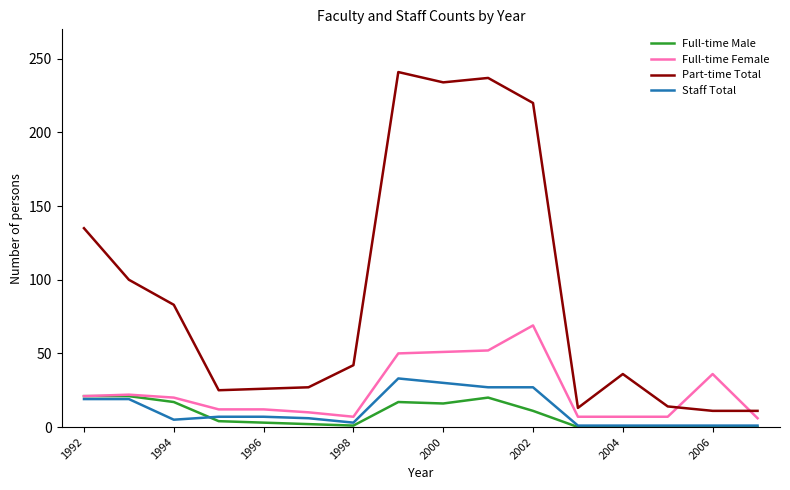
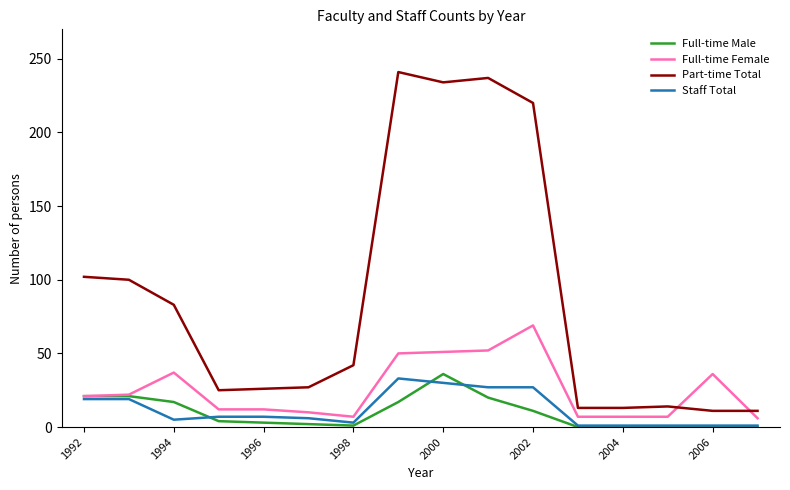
  {
    "Full-time Male": {
      "1994": 17,
      "1996": 3,
      "1998": 1,
-     "2000": 16,
+     "2000": 36,
      "2002": 11
    },
    "Full-time Female": {
-     "1994": 20,
+     "1994": 37,
      "1996": 12,
      "1998": 7,
      "2000": 51,
      "2002": 69,
      "2004": 7,
      "2006": 36
    },
    "Part-time Total": {
-     "1992": 135,
+     "1992": 102,
      "1994": 83,
      "1996": 26,
      "1998": 42,
      "2000": 234,
      "2002": 220,
-     "2004": 36,
+     "2004": 13,
      "2006": 11
    },
    "Staff Total": {
      "1992": 19,
      "1994": 5,
      "1996": 7,
      "1998": 3,
      "2000": 30,
      "2002": 27
    }
  }
